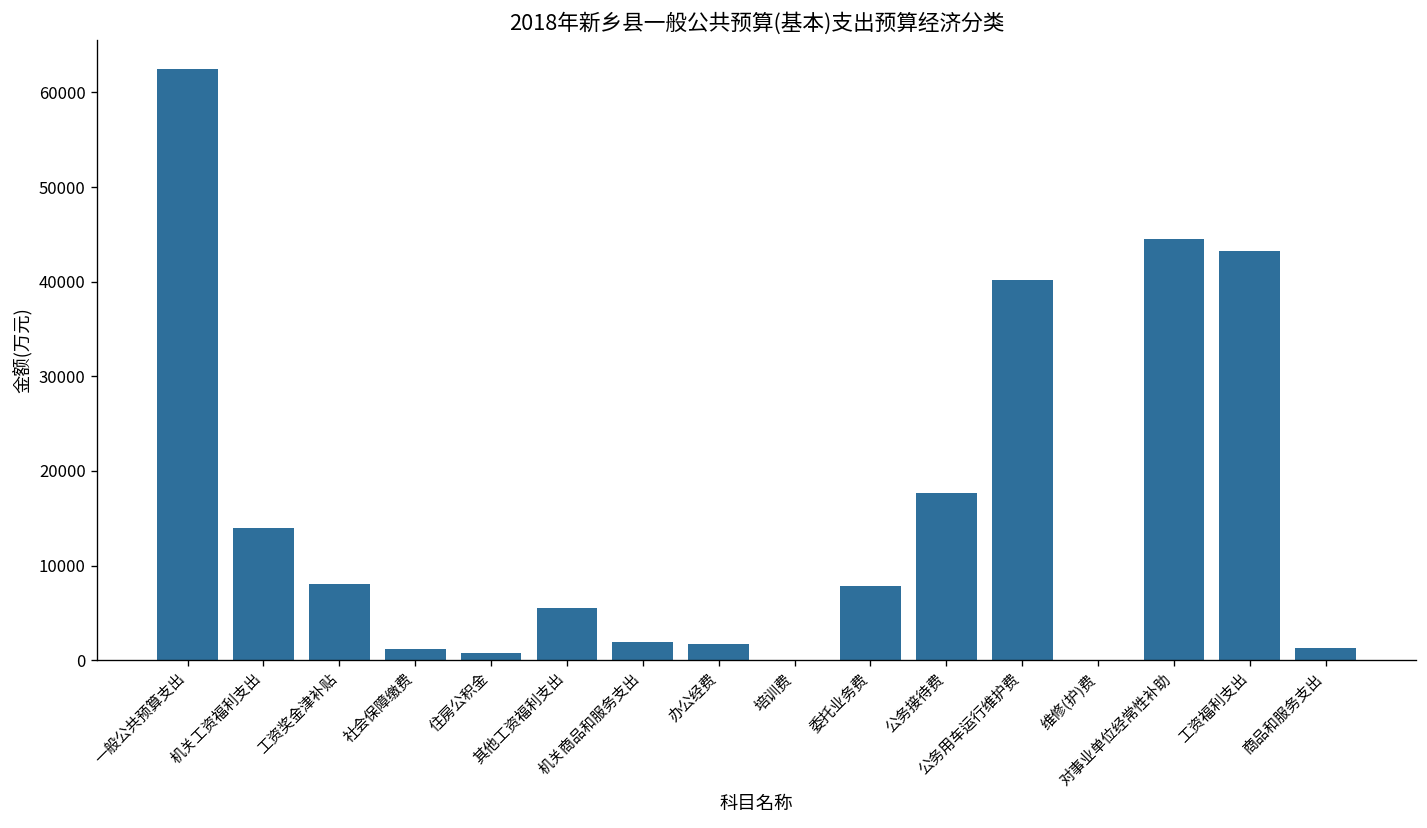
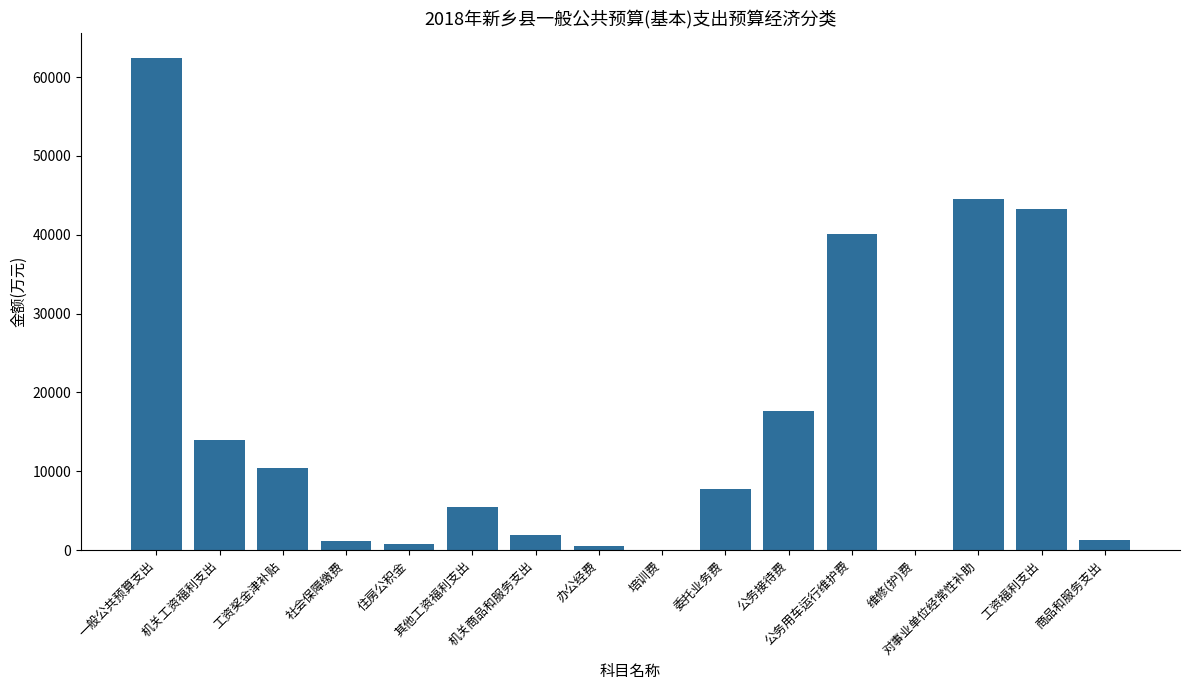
  {
    "一般公共预算支出": 62000,
    "机关工资福利支出": 14000,
-   "工资奖金津补贴": 8000,
+   "工资奖金津补贴": 10000,
    "社会保障缴费": 1000,
    "住房公积金": 1000,
    "其他工资福利支出": 5000,
    "机关商品和服务支出": 2000,
-   "办公经费": 2000,
+   "办公经费": 1000,
    "委托业务费": 8000,
    "公务接待费": 18000,
    "公务用车运行维护费": 40000,
    "对事业单位经常性补助": 45000,
    "工资福利支出": 43000,
    "商品和服务支出": 1000
  }
